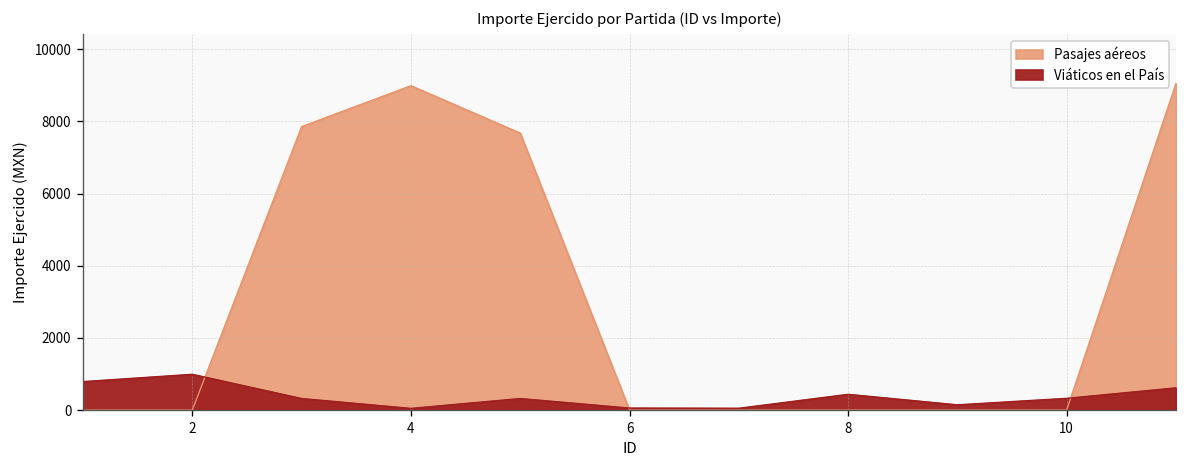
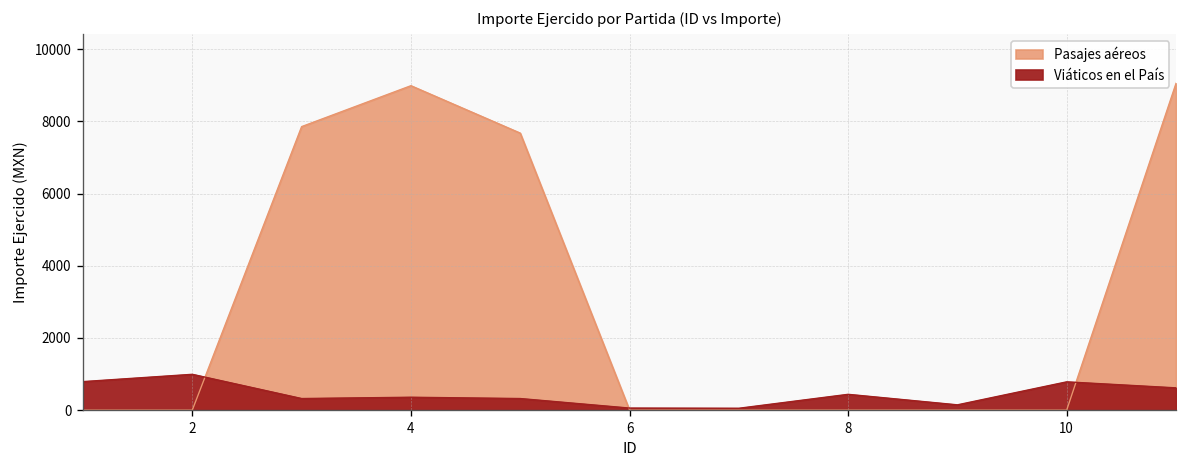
  {
    "Pasajes aéreos": {
      "2": 0,
      "4": 9000,
      "8": 0,
      "10": 0
    },
    "Viáticos en el País": {
      "2": 1000,
-     "4": 0,
+     "4": 400,
      "8": 400,
-     "10": 300
+     "10": 800
    }
  }
